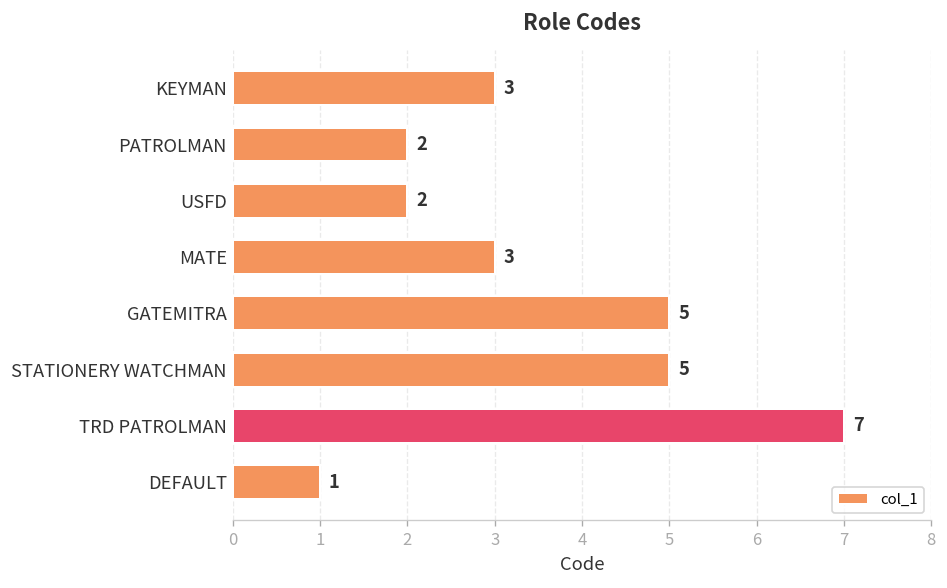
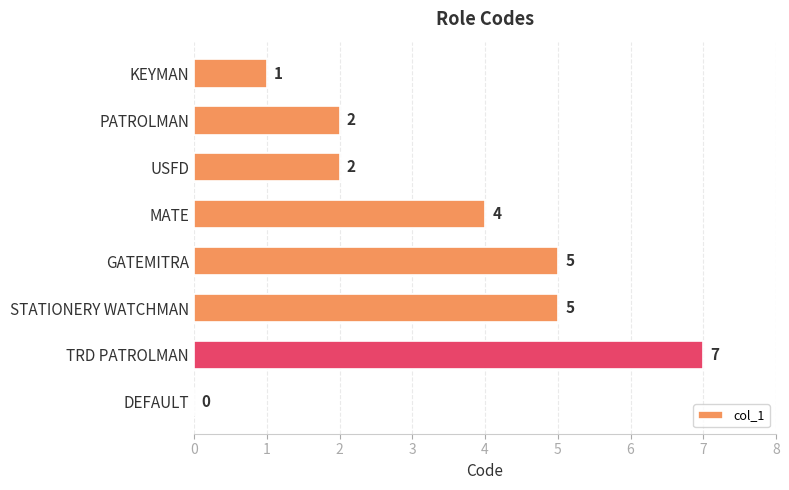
  {
-   "KEYMAN": 3,
+   "KEYMAN": 1,
    "PATROLMAN": 2,
    "USFD": 2,
-   "MATE": 3,
+   "MATE": 4,
    "GATEMITRA": 5,
    "STATIONERY WATCHMAN": 5,
    "TRD PATROLMAN": 7,
-   "DEFAULT": 1
+   "DEFAULT": 0
  }
